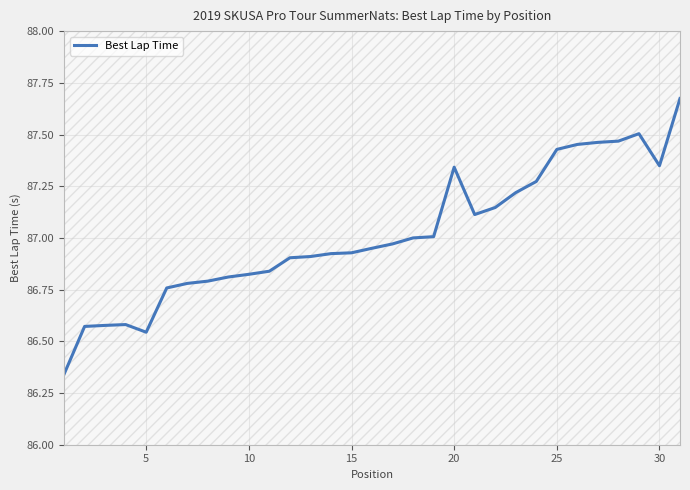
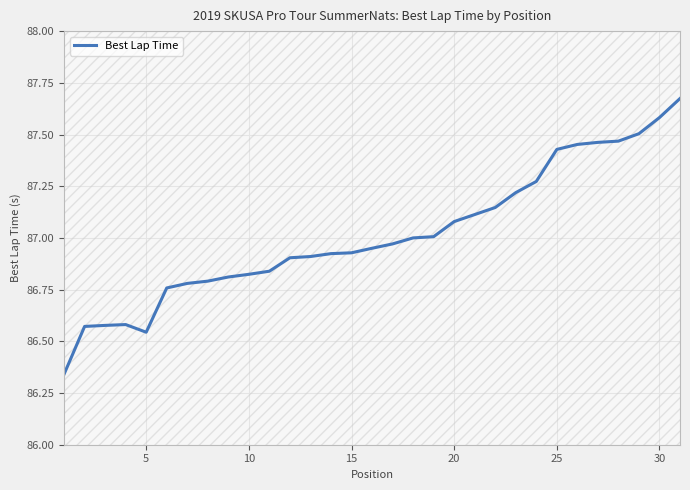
  {
    "Best Lap Time": {
      "5": 86.54,
      "10": 86.82,
      "15": 86.93,
-     "20": 87.34,
+     "20": 87.08,
      "25": 87.43,
-     "30": 87.35
+     "30": 87.58
    }
  }
